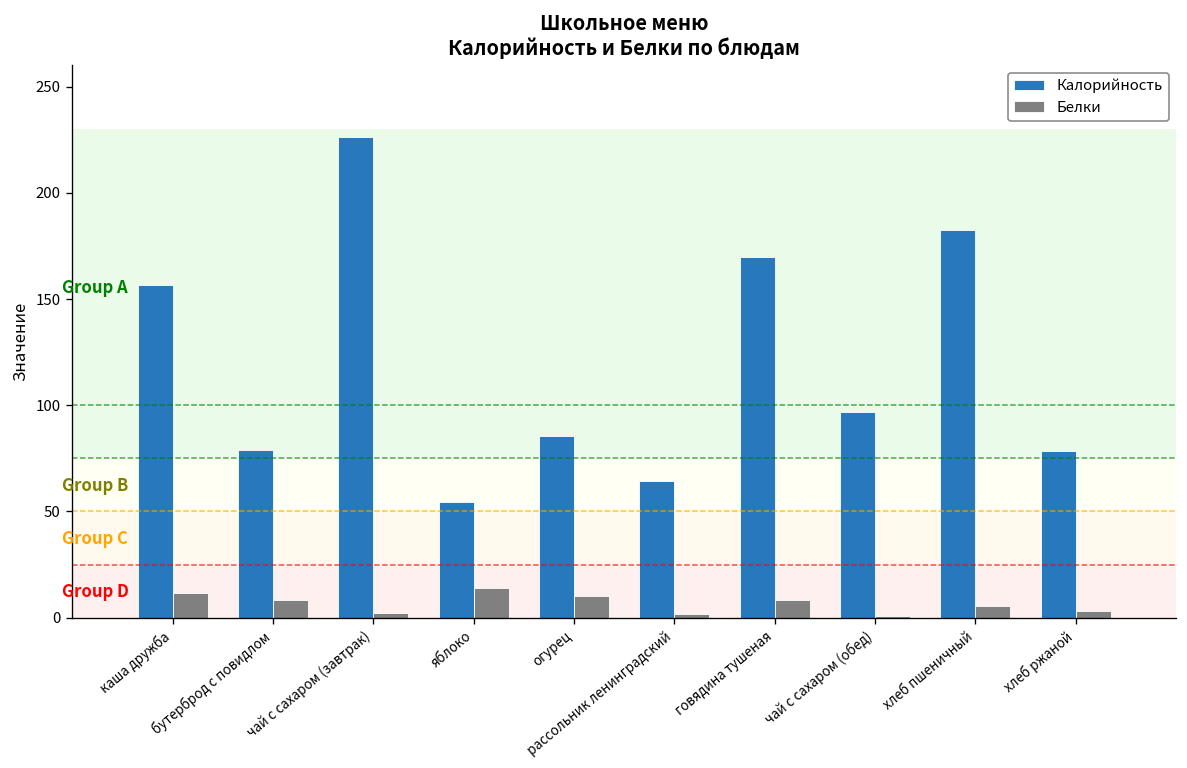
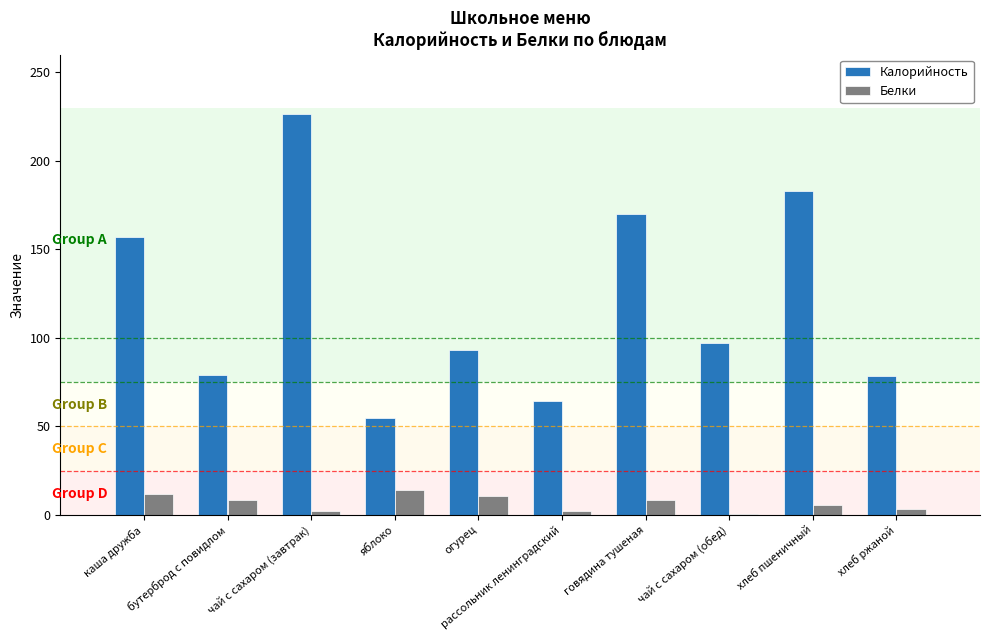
  {
    "Калорийность": {
      "каша дружба": 157,
      "бутерброд с повидлом": 79,
      "чай с сахаром (завтрак)": 226,
      "яблоко": 55,
-     "огурец": 86,
+     "огурец": 93,
      "рассольник ленинградский": 64,
      "говядина тушеная": 170,
      "чай с сахаром (обед)": 97,
      "хлеб пшеничный": 183,
      "хлеб ржаной": 78
    },
    "Белки": {
      "каша дружба": 12,
      "бутерброд с повидлом": 9,
      "чай с сахаром (завтрак)": 2,
      "яблоко": 14,
      "огурец": 10,
      "рассольник ленинградский": 2,
      "говядина тушеная": 9,
      "хлеб пшеничный": 6,
      "хлеб ржаной": 3
    }
  }
